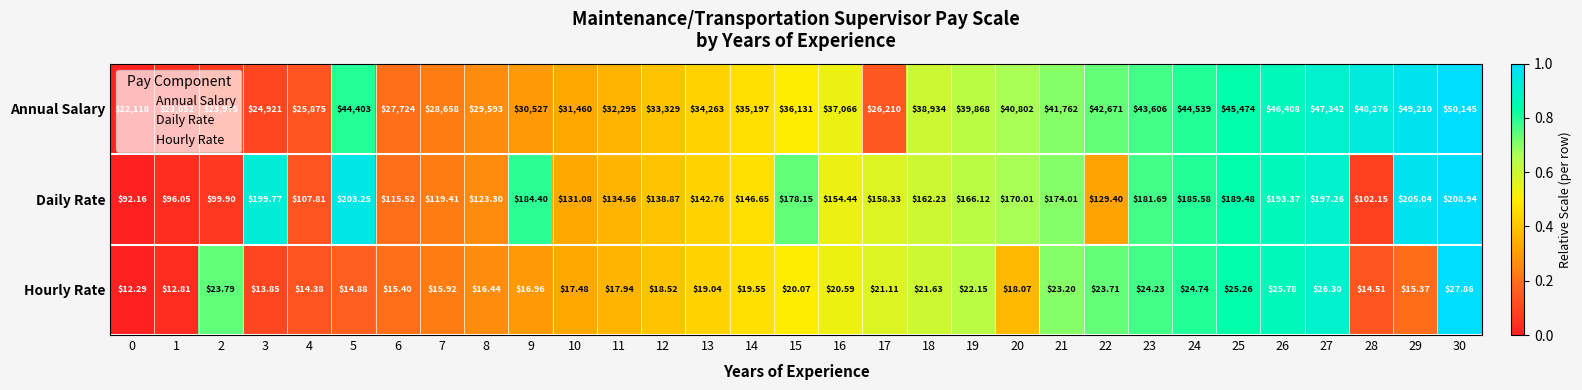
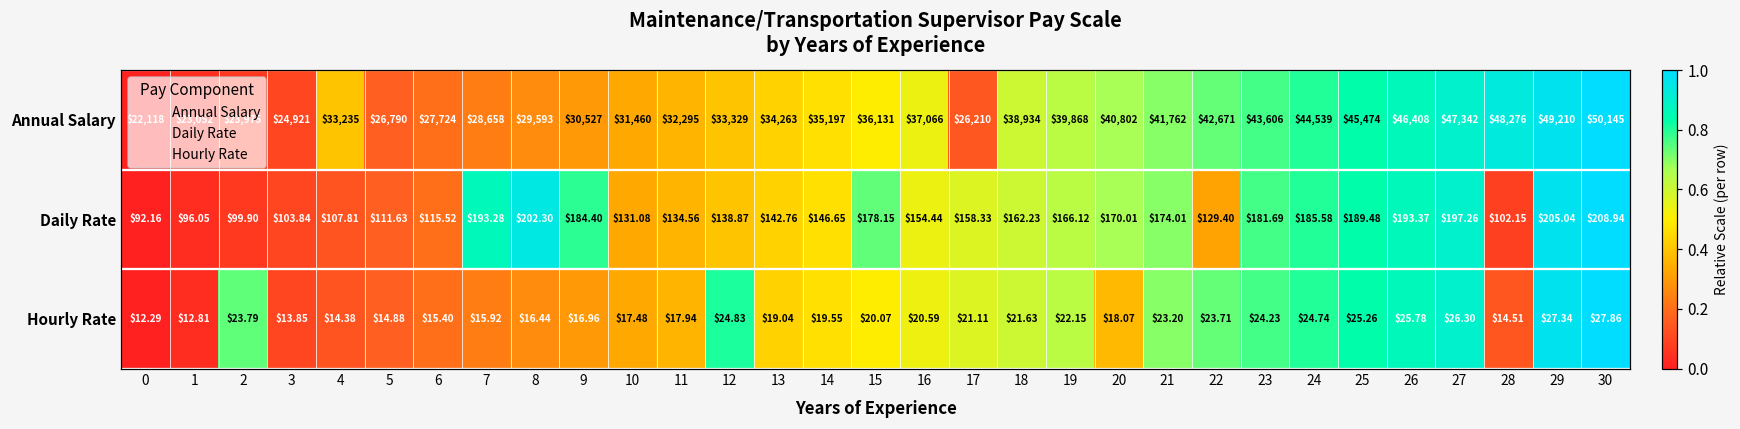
  {
    "Annual Salary": {
      "3": "$24,921",
-     "4": "$25,875",
-     "5": "$44,403",
+     "4": "$33,235",
+     "5": "$26,790",
      "6": "$27,724",
      "7": "$28,658",
      "8": "$29,593",
      "9": "$30,527",
      "10": "$31,460",
      "11": "$32,295",
      "12": "$33,329",
      "13": "$34,263",
      "14": "$35,197",
      "15": "$36,131",
      "16": "$37,066",
      "17": "$26,210",
      "18": "$38,934",
      "19": "$39,868",
      "20": "$40,802",
      "21": "$41,762",
      "22": "$42,671",
      "23": "$43,606",
      "24": "$44,539",
      "25": "$45,474",
      "26": "$46,408",
      "27": "$47,342",
      "28": "$48,276",
      "29": "$49,210",
      "30": "$50,145"
    },
    "Daily Rate": {
      "0": "$92.16",
      "1": "$96.05",
      "2": "$99.90",
-     "3": "$199.77",
+     "3": "$103.84",
      "4": "$107.81",
-     "5": "$203.25",
+     "5": "$111.63",
      "6": "$115.52",
-     "7": "$119.41",
-     "8": "$123.30",
+     "7": "$193.28",
+     "8": "$202.30",
      "9": "$184.40",
      "10": "$131.08",
      "11": "$134.56",
      "12": "$138.87",
      "13": "$142.76",
      "14": "$146.65",
      "15": "$178.15",
      "16": "$154.44",
      "17": "$158.33",
      "18": "$162.23",
      "19": "$166.12",
      "20": "$170.01",
      "21": "$174.01",
      "22": "$129.40",
      "23": "$181.69",
      "24": "$185.58",
      "25": "$189.48",
      "26": "$193.37",
      "27": "$197.26",
      "28": "$102.15",
      "29": "$205.04",
      "30": "$208.94"
    },
    "Hourly Rate": {
      "0": "$12.29",
      "1": "$12.81",
      "2": "$23.79",
      "3": "$13.85",
      "4": "$14.38",
      "5": "$14.88",
      "6": "$15.40",
      "7": "$15.92",
      "8": "$16.44",
      "9": "$16.96",
      "10": "$17.48",
      "11": "$17.94",
-     "12": "$18.52",
+     "12": "$24.83",
      "13": "$19.04",
      "14": "$19.55",
      "15": "$20.07",
      "16": "$20.59",
      "17": "$21.11",
      "18": "$21.63",
      "19": "$22.15",
      "20": "$18.07",
      "21": "$23.20",
      "22": "$23.71",
      "23": "$24.23",
      "24": "$24.74",
      "25": "$25.26",
      "26": "$25.78",
      "27": "$26.30",
      "28": "$14.51",
-     "29": "$15.37",
+     "29": "$27.34",
      "30": "$27.86"
    }
  }
